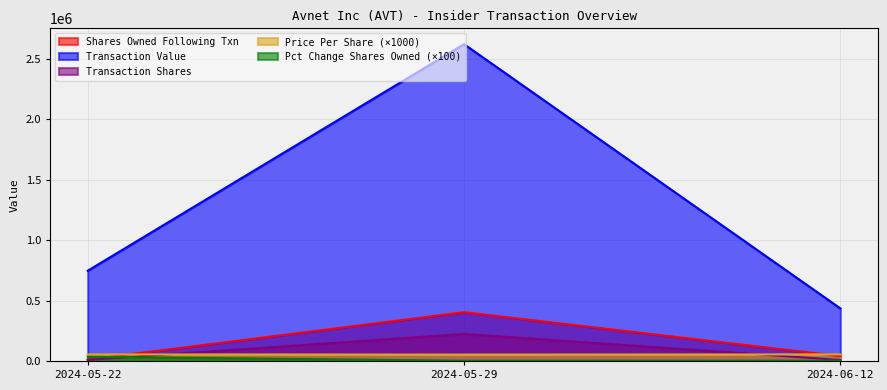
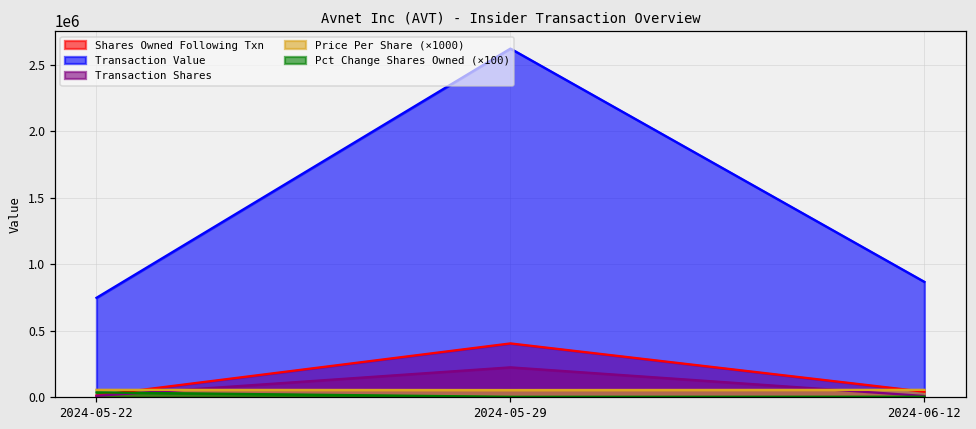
  {
    "Shares Owned Following Txn": {
      "2024-05-29": 400000
    },
    "Transaction Value": {
      "2024-05-22": 750000,
-     "2024-06-12": 430000
+     "2024-06-12": 870000
    },
    "Transaction Shares": {
      "2024-05-29": 220000
    },
    "Price Per Share (×1000)": {
      "2024-05-29": 50000
    },
    "Pct Change Shares Owned (×100)": {
      "2024-05-29": 0
    }
  }
